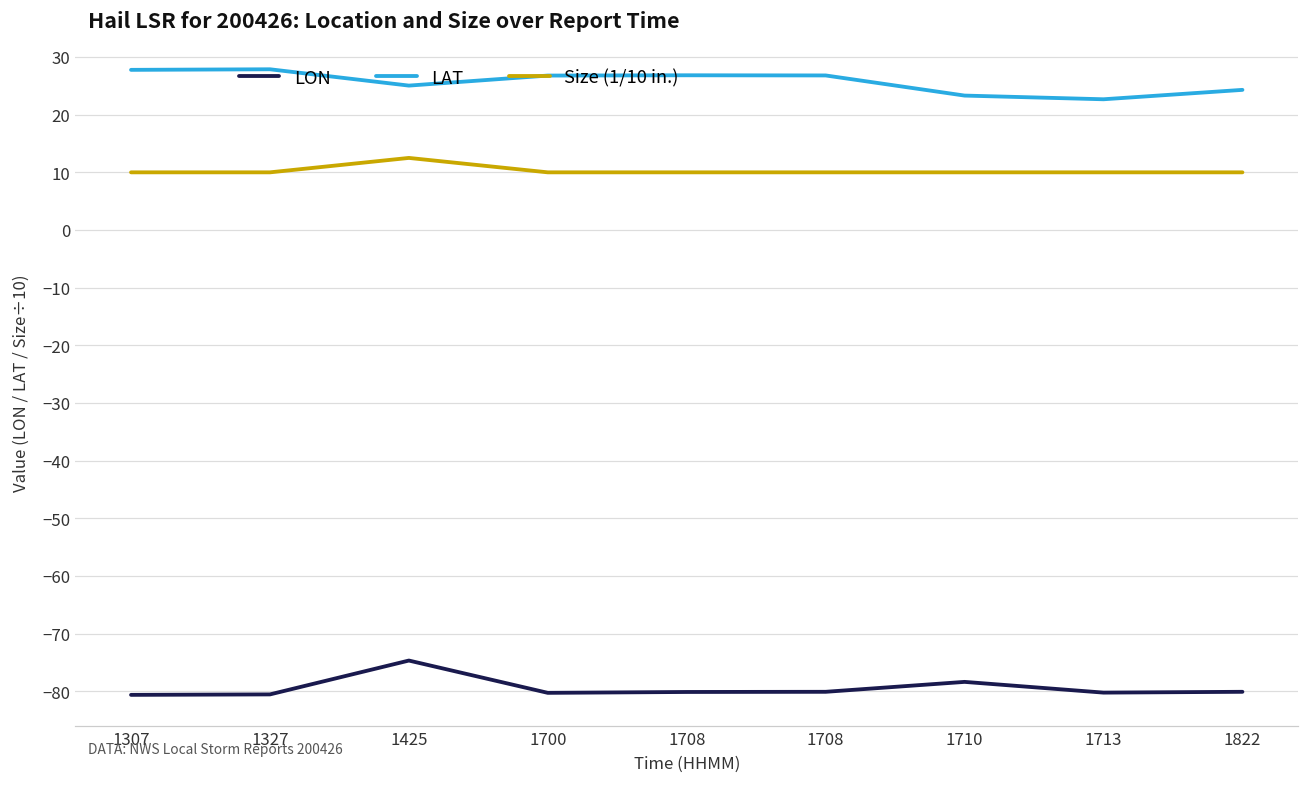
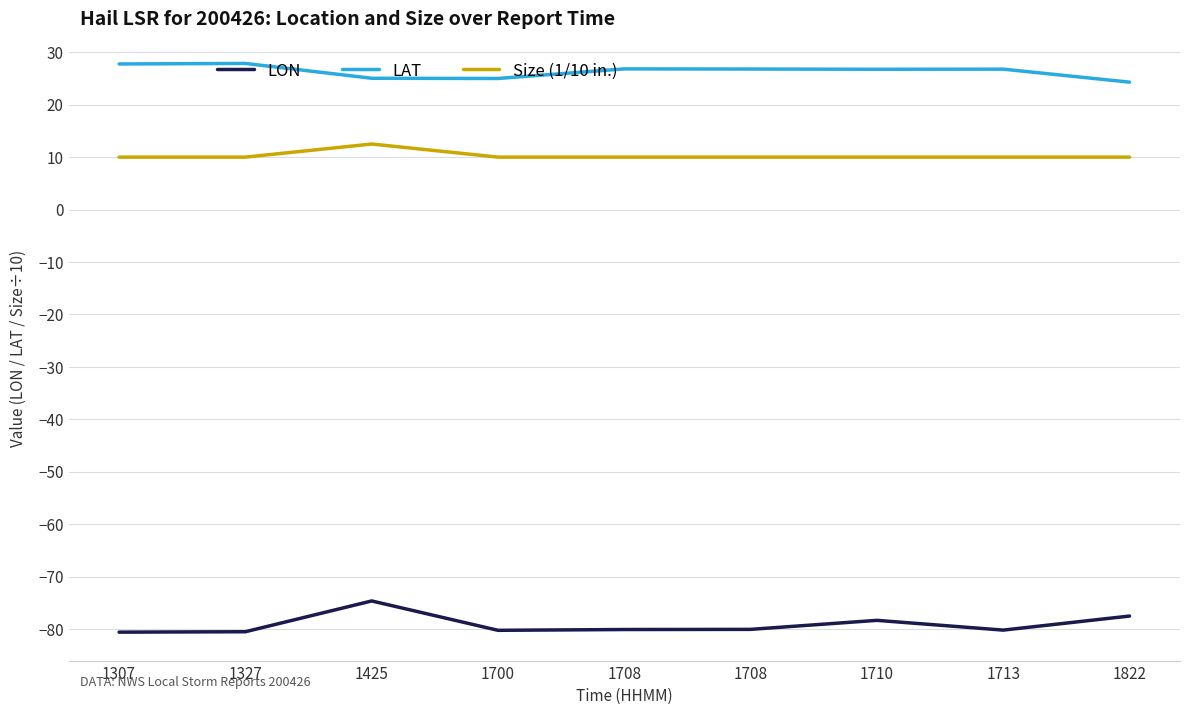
  {
    "LON": {
      "1307": -81,
      "1327": -81,
      "1425": -75,
      "1700": -80,
      "1710": -78,
      "1713": -80,
-     "1822": -80
+     "1822": -78
    },
    "LAT": {
      "1307": 28,
      "1327": 28,
      "1425": 25,
-     "1700": 27,
-     "1710": 23,
-     "1713": 23,
+     "1700": 25,
+     "1710": 27,
+     "1713": 27,
      "1822": 24
    },
    "Size (1/10 in.)": {
      "1307": 10,
      "1327": 10,
      "1425": 13,
      "1700": 10,
      "1710": 10,
      "1713": 10,
      "1822": 10
    }
  }
